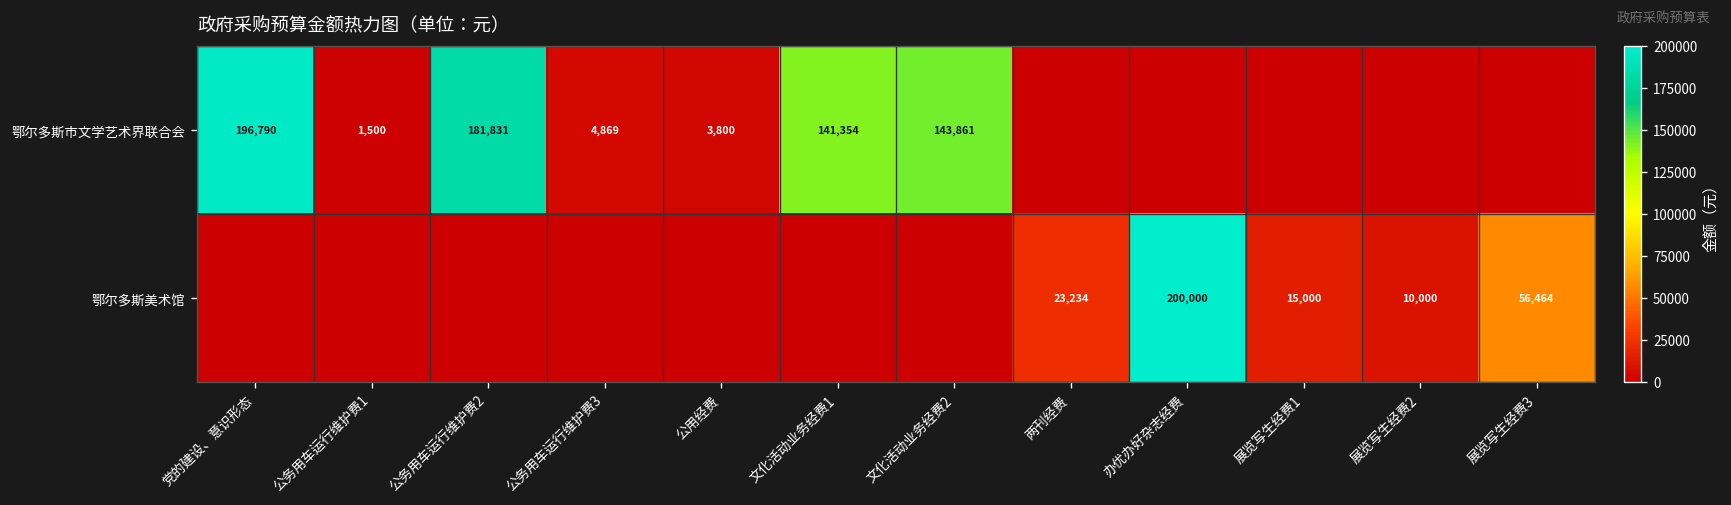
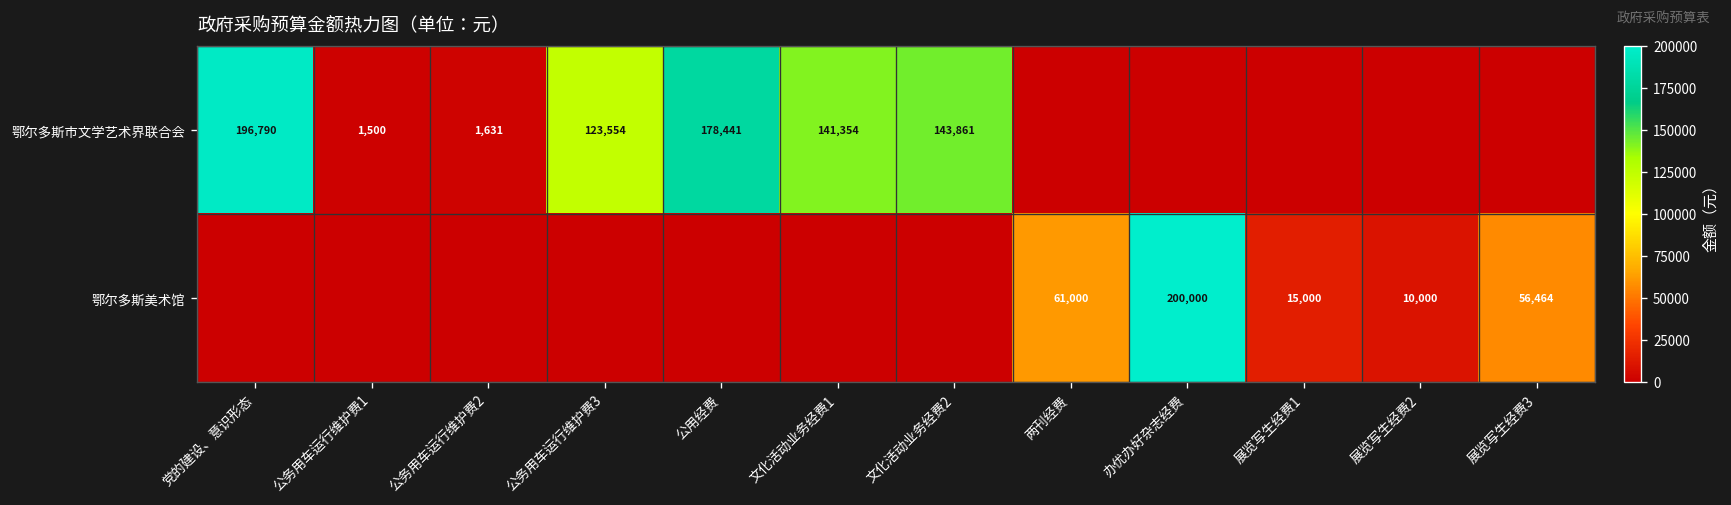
  {
    "鄂尔多斯市文学艺术界联合会": {
      "党的建设、意识形态": "196,790",
      "公务用车运行维护费1": "1,500",
-     "公务用车运行维护费2": "181,831",
-     "公务用车运行维护费3": "4,869",
-     "公用经费": "3,800",
+     "公务用车运行维护费2": "1,631",
+     "公务用车运行维护费3": "123,554",
+     "公用经费": "178,441",
      "文化活动业务经费1": "141,354",
      "文化活动业务经费2": "143,861"
    },
    "鄂尔多斯美术馆": {
-     "两刊经费": "23,234",
+     "两刊经费": "61,000",
      "办优办好杂志经费": "200,000",
      "展览写生经费1": "15,000",
      "展览写生经费2": "10,000",
      "展览写生经费3": "56,464"
    }
  }
